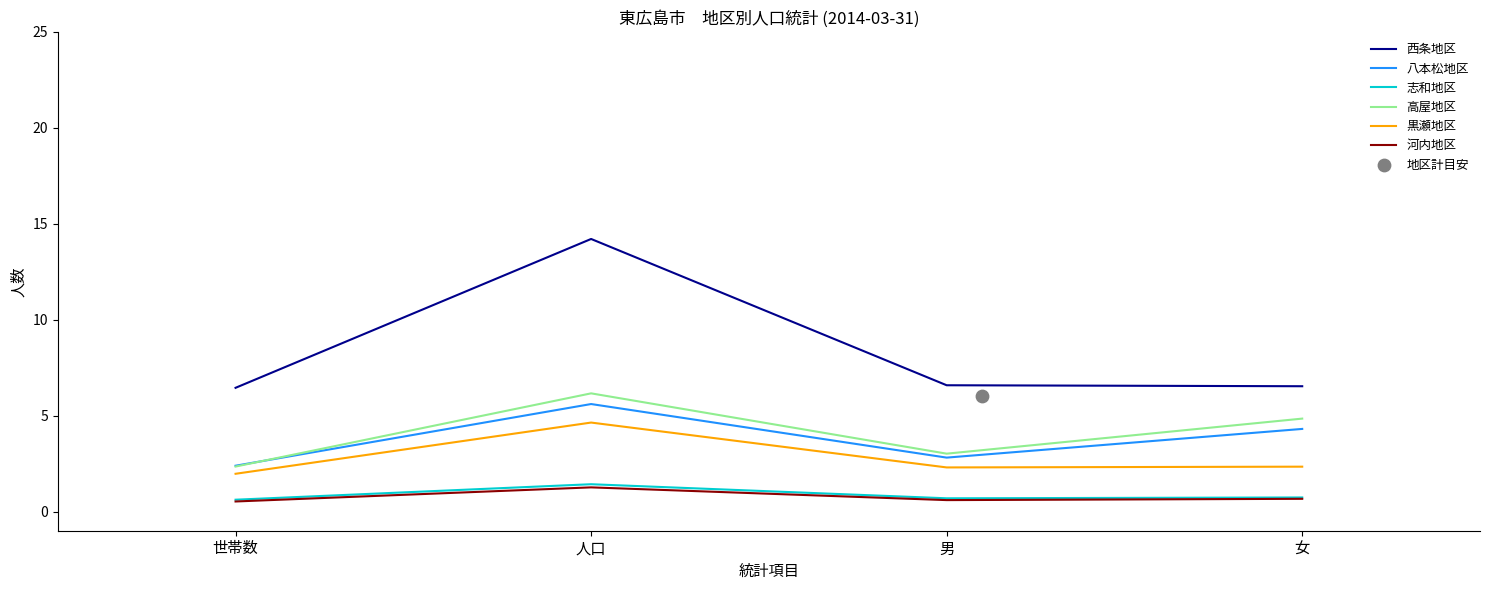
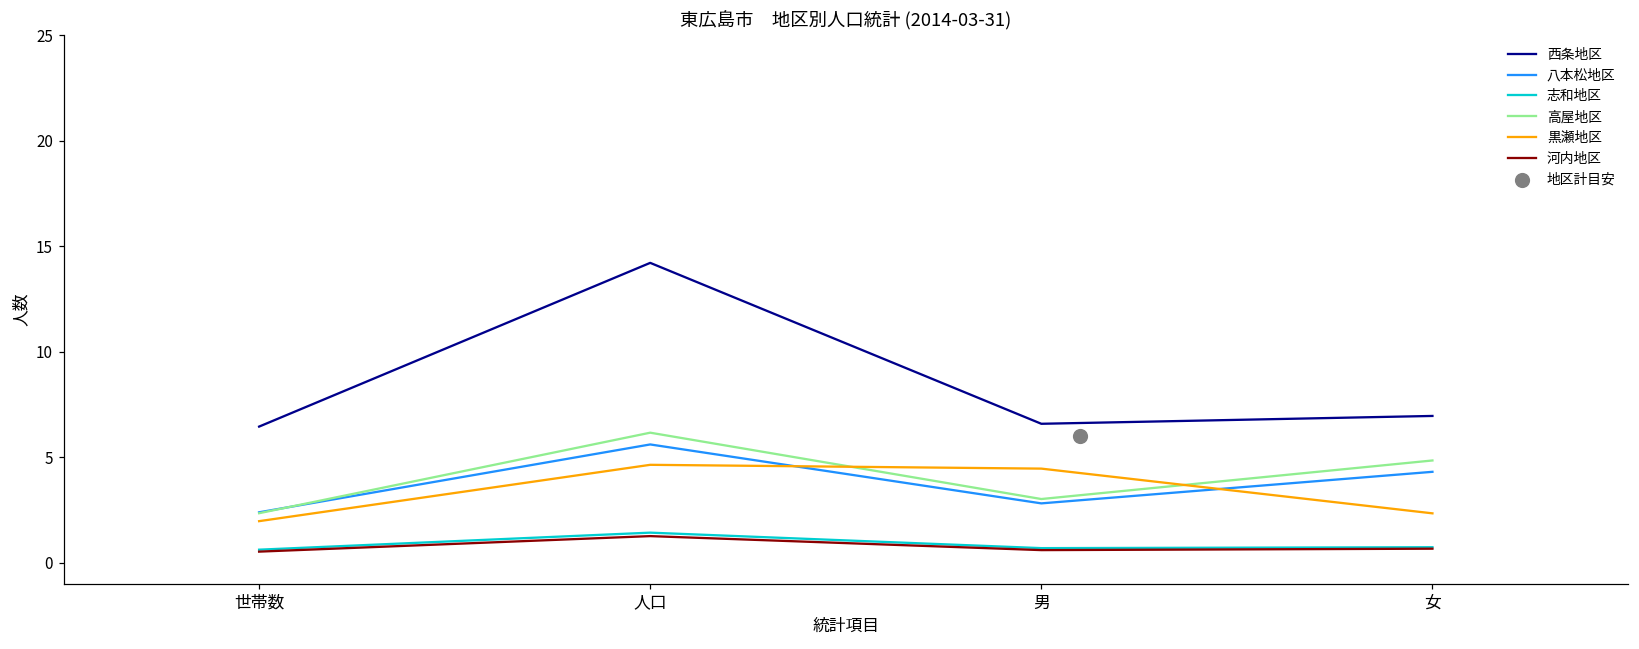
  {
    "西条地区": {
      "世帯数": 6.5,
      "人口": 14.2,
      "男": 6.6,
-     "女": 6.5
+     "女": 7.0
    },
    "八本松地区": {
      "人口": 5.6,
      "男": 2.8,
      "女": 4.3
    },
    "志和地区": {
      "人口": 1.4
    },
    "高屋地区": {
      "人口": 6.2,
      "男": 3.0,
      "女": 4.8
    },
    "黒瀬地区": {
      "世帯数": 2.0,
      "人口": 4.6,
-     "男": 2.3,
+     "男": 4.5,
      "女": 2.3
    },
    "河内地区": {
      "人口": 1.3
    }
  }
